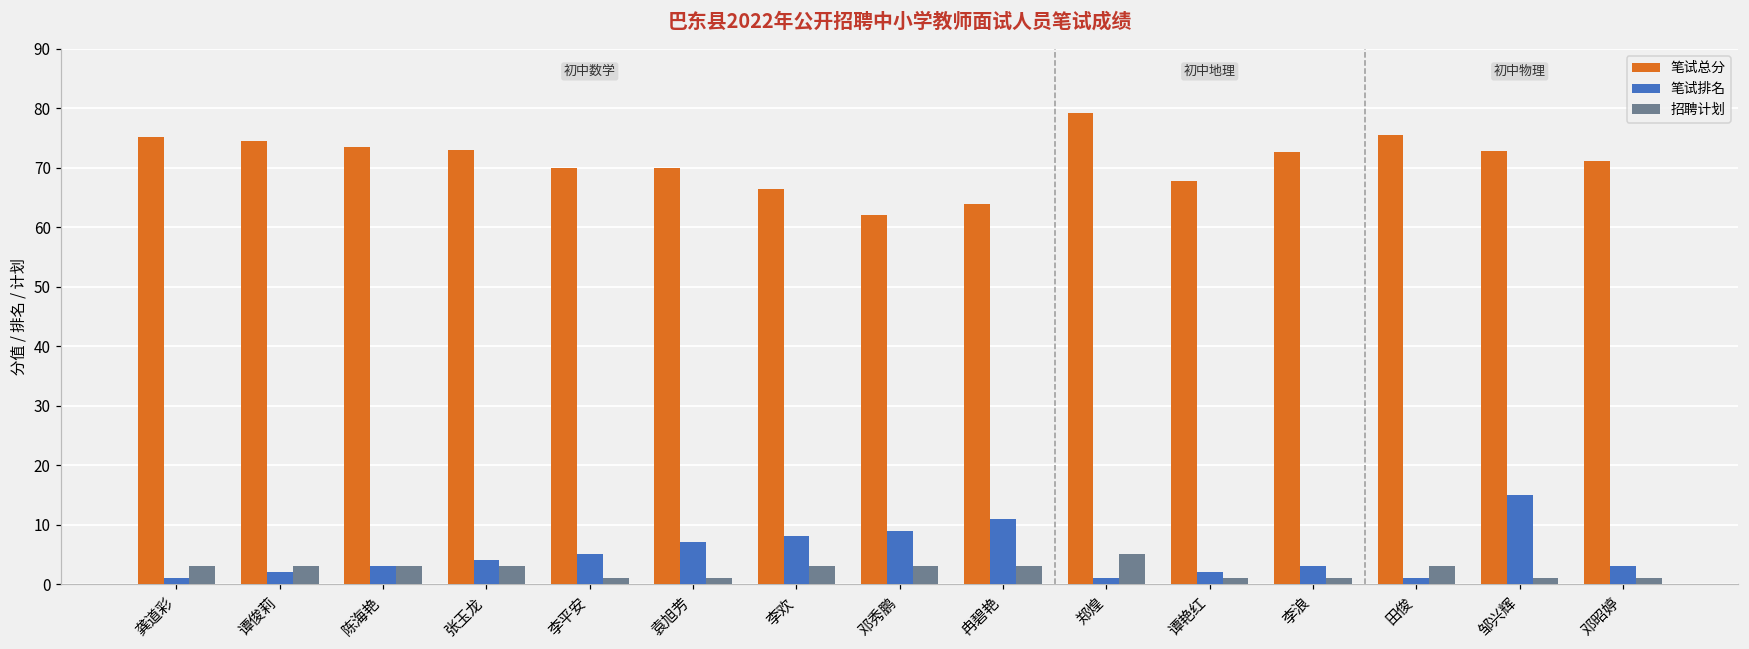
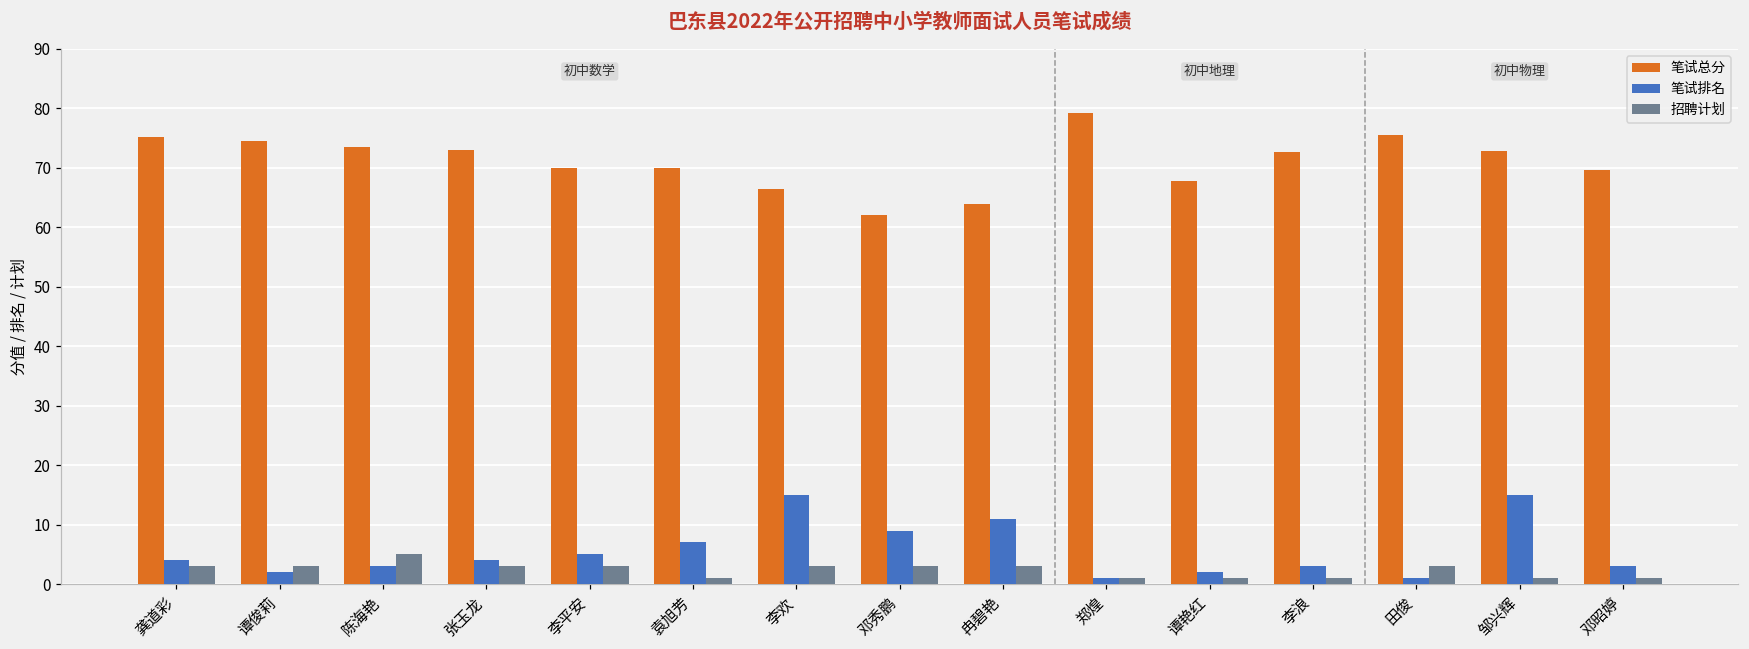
  {
    "笔试总分": {
      "龚道彩": 75,
      "谭俊莉": 75,
      "陈海艳": 73,
      "张玉龙": 73,
      "李平安": 70,
      "袁旭芳": 70,
      "李欢": 66,
      "邓秀鹏": 62,
      "冉碧艳": 64,
      "郑煌": 79,
      "谭艳红": 68,
      "李浪": 73,
      "田俊": 76,
      "邹兴辉": 73,
-     "邓昭婷": 71
+     "邓昭婷": 70
    },
    "笔试排名": {
-     "龚道彩": 1,
+     "龚道彩": 4,
      "谭俊莉": 2,
      "陈海艳": 3,
      "张玉龙": 4,
      "李平安": 5,
      "袁旭芳": 7,
-     "李欢": 8,
+     "李欢": 15,
      "邓秀鹏": 9,
      "冉碧艳": 11,
      "郑煌": 1,
      "谭艳红": 2,
      "李浪": 3,
      "田俊": 1,
      "邹兴辉": 15,
      "邓昭婷": 3
    },
    "招聘计划": {
      "龚道彩": 3,
      "谭俊莉": 3,
-     "陈海艳": 3,
+     "陈海艳": 5,
      "张玉龙": 3,
-     "李平安": 1,
+     "李平安": 3,
      "袁旭芳": 1,
      "李欢": 3,
      "邓秀鹏": 3,
      "冉碧艳": 3,
-     "郑煌": 5,
+     "郑煌": 1,
      "谭艳红": 1,
      "李浪": 1,
      "田俊": 3,
      "邹兴辉": 1,
      "邓昭婷": 1
    }
  }
